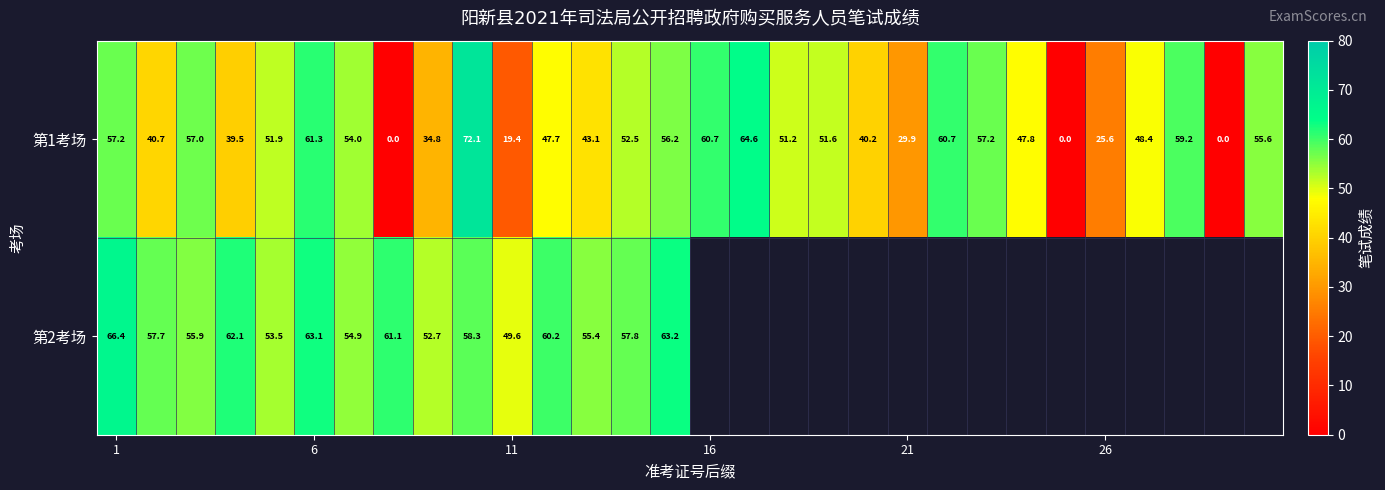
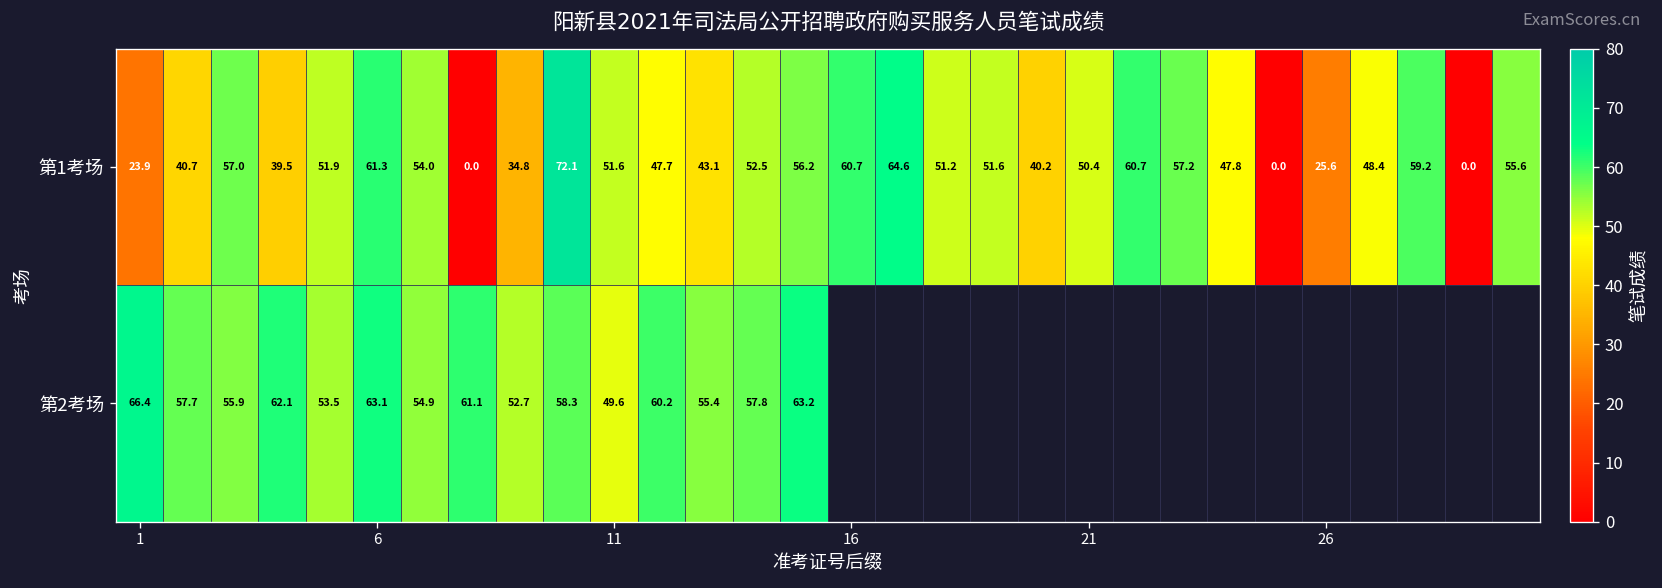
  {
    "第1考场": {
-     "1": 57.2,
+     "1": 23.9,
      "6": 61.3,
-     "11": 19.4,
+     "11": 51.6,
      "16": 60.7,
-     "21": 29.9,
+     "21": 50.4,
      "26": 25.6
    },
    "第2考场": {
      "1": 66.4,
      "6": 63.1,
      "11": 49.6
    }
  }
